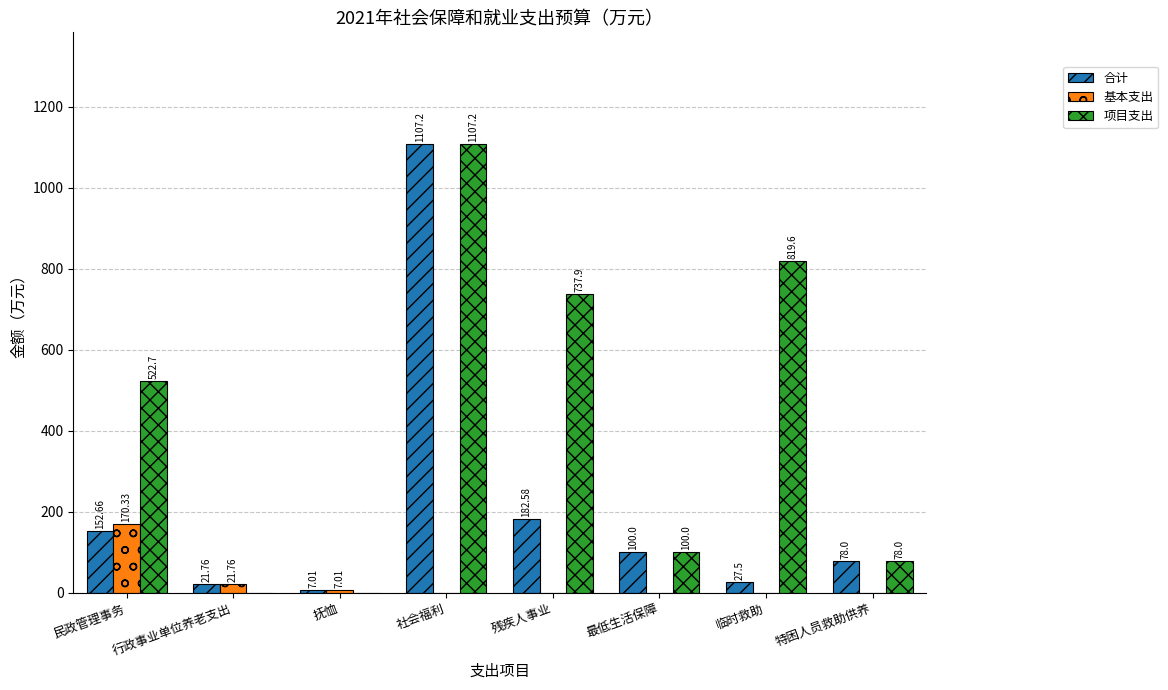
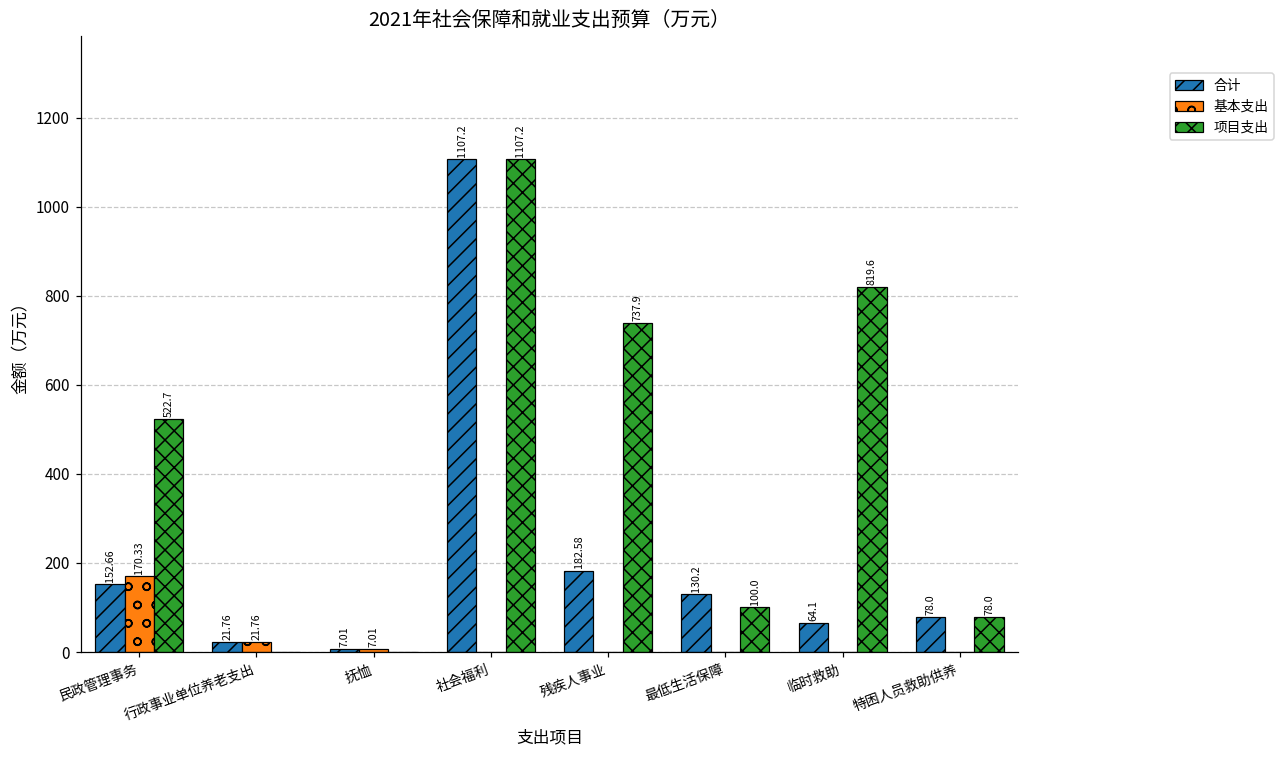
  {
    "合计": {
      "民政管理事务": 152.66,
      "行政事业单位养老支出": 21.76,
      "抚恤": 7.01,
      "社会福利": 1107.2,
      "残疾人事业": 182.58,
-     "最低生活保障": 100.0,
-     "临时救助": 27.5,
+     "最低生活保障": 130.2,
+     "临时救助": 64.1,
      "特困人员救助供养": 78.0
    },
    "基本支出": {
      "民政管理事务": 170.33,
      "行政事业单位养老支出": 21.76,
      "抚恤": 7.01
    },
    "项目支出": {
      "民政管理事务": 522.7,
      "社会福利": 1107.2,
      "残疾人事业": 737.9,
      "最低生活保障": 100.0,
      "临时救助": 819.6,
      "特困人员救助供养": 78.0
    }
  }
